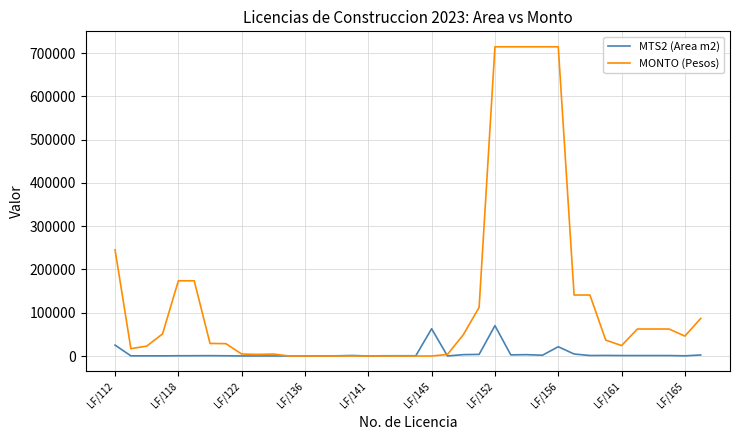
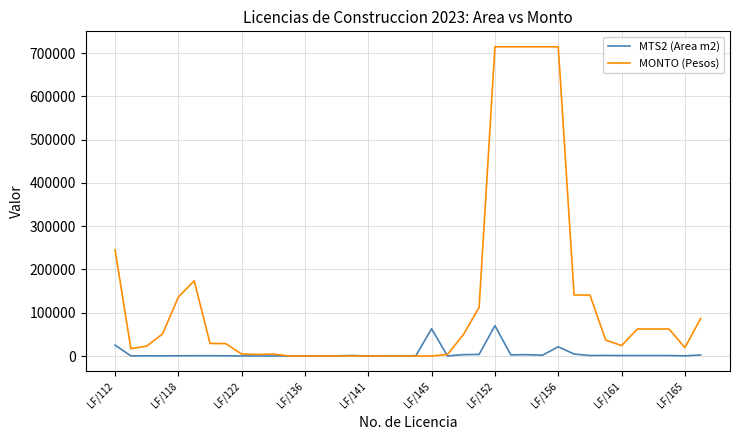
  {
    "MTS2 (Area m2)": {
      "LF/112": 30000,
      "LF/118": 0,
      "LF/145": 60000,
      "LF/152": 70000,
      "LF/156": 20000,
      "LF/161": 0,
      "LF/165": 0
    },
    "MONTO (Pesos)": {
      "LF/112": 250000,
-     "LF/118": 170000,
+     "LF/118": 140000,
      "LF/145": 0,
      "LF/152": 710000,
      "LF/156": 710000,
      "LF/161": 20000,
-     "LF/165": 50000
+     "LF/165": 20000
    }
  }
